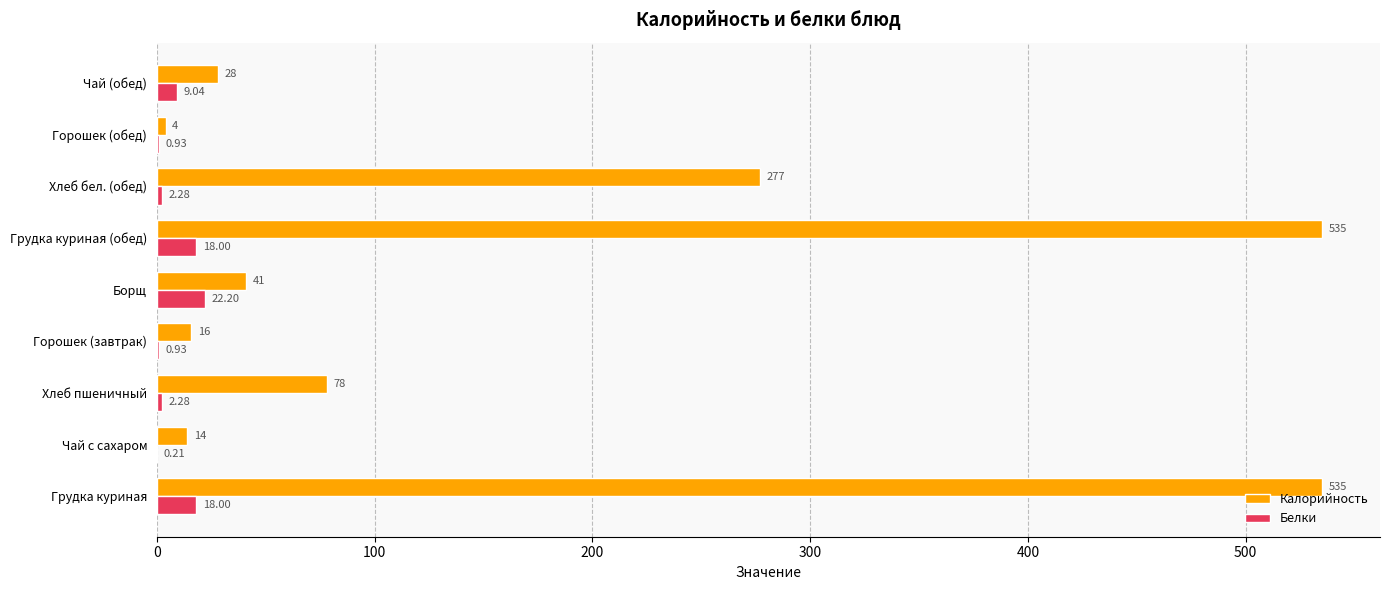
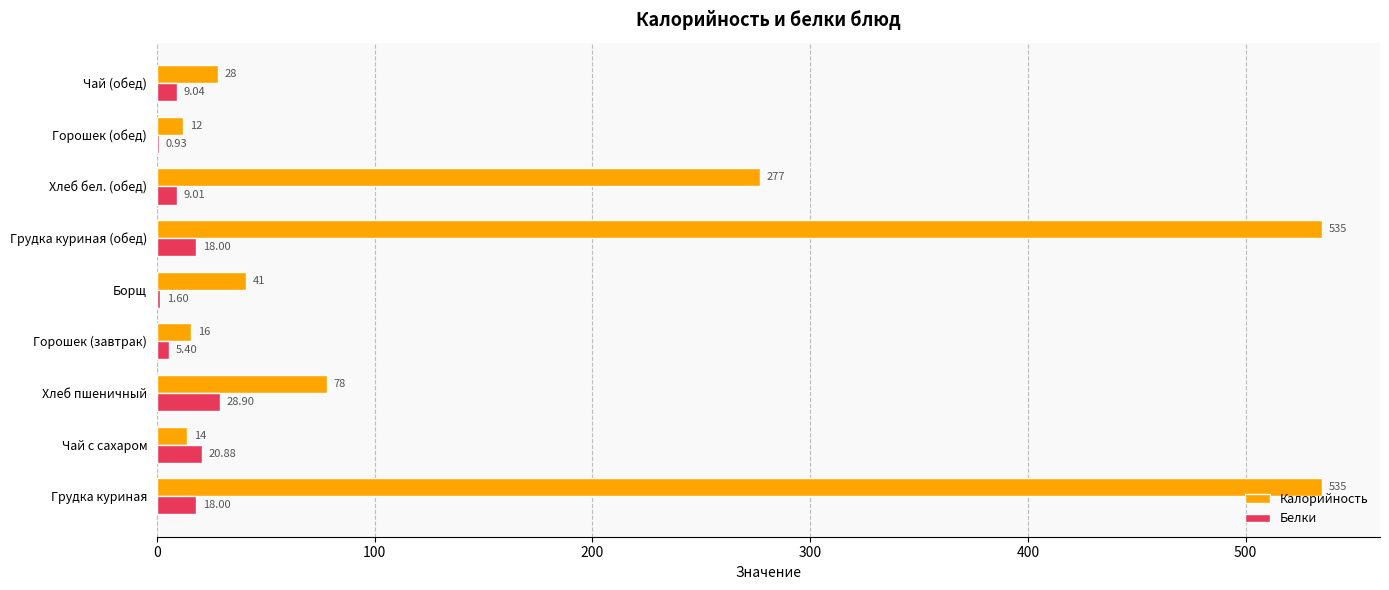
  {
    "Калорийность": {
      "Чай (обед)": 28,
-     "Горошек (обед)": 4,
+     "Горошек (обед)": 12,
      "Хлеб бел. (обед)": 277,
      "Грудка куриная (обед)": 535,
      "Борщ": 41,
      "Горошек (завтрак)": 16,
      "Хлеб пшеничный": 78,
      "Чай с сахаром": 14,
      "Грудка куриная": 535
    },
    "Белки": {
      "Чай (обед)": 9.04,
      "Горошек (обед)": 0.93,
-     "Хлеб бел. (обед)": 2.28,
+     "Хлеб бел. (обед)": 9.01,
      "Грудка куриная (обед)": 18.00,
-     "Борщ": 22.20,
-     "Горошек (завтрак)": 0.93,
-     "Хлеб пшеничный": 2.28,
-     "Чай с сахаром": 0.21,
+     "Борщ": 1.60,
+     "Горошек (завтрак)": 5.40,
+     "Хлеб пшеничный": 28.90,
+     "Чай с сахаром": 20.88,
      "Грудка куриная": 18.00
    }
  }
